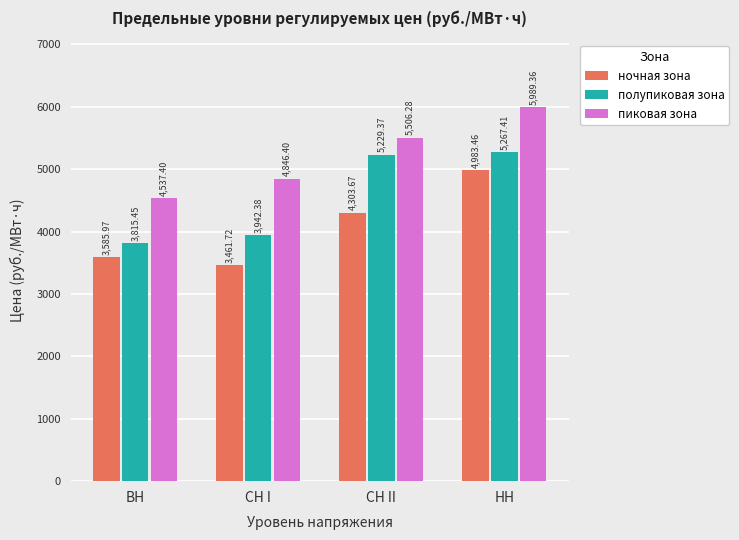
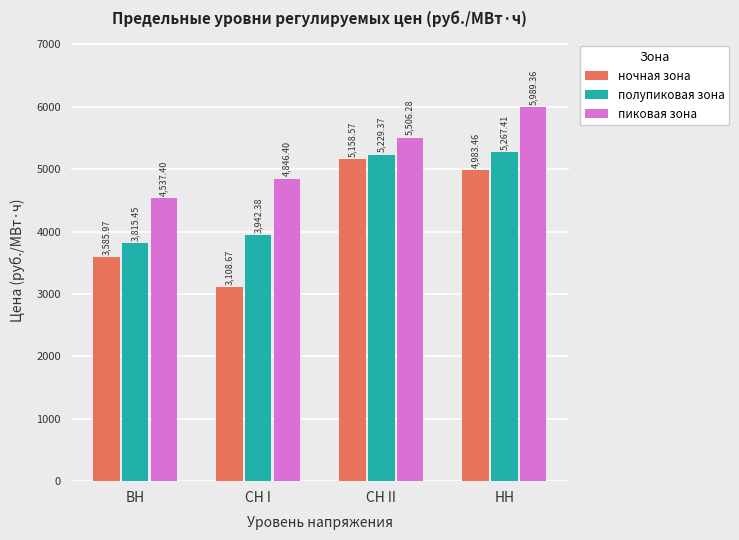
  {
    "ночная зона": {
      "ВН": "3,585.97",
-     "СН I": "3,461.72",
-     "СН II": "4,303.67",
+     "СН I": "3,108.67",
+     "СН II": "5,158.57",
      "НН": "4,983.46"
    },
    "полупиковая зона": {
      "ВН": "3,815.45",
      "СН I": "3,942.38",
      "СН II": "5,229.37",
      "НН": "5,267.41"
    },
    "пиковая зона": {
      "ВН": "4,537.40",
      "СН I": "4,846.40",
      "СН II": "5,506.28",
      "НН": "5,989.36"
    }
  }
